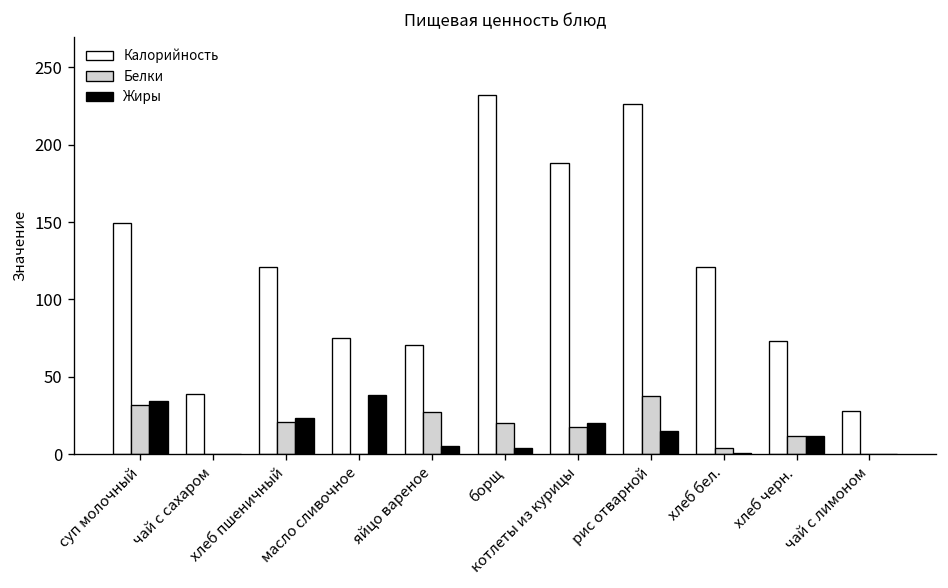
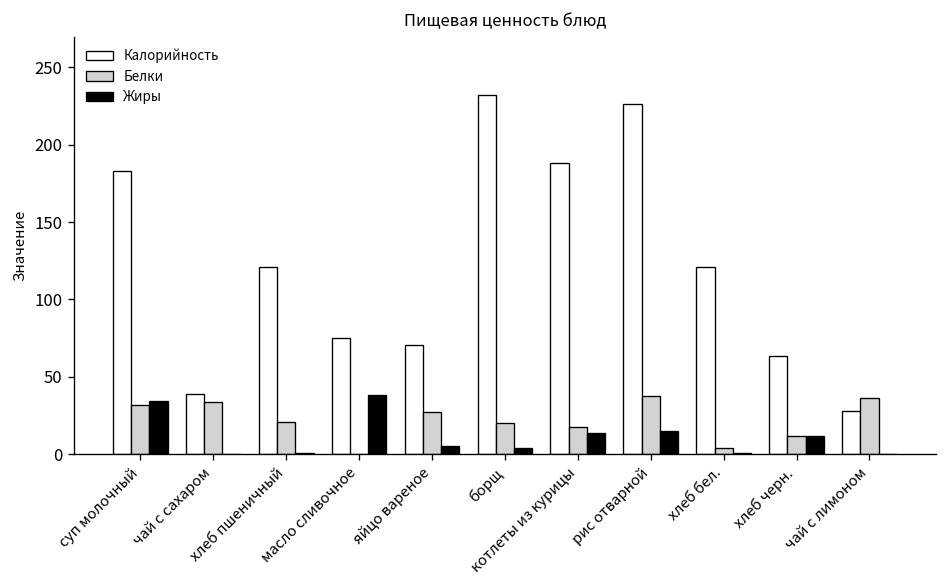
  {
    "Калорийность": {
-     "суп молочный": 149,
+     "суп молочный": 183,
      "чай с сахаром": 39,
      "хлеб пшеничный": 121,
      "масло сливочное": 75,
      "яйцо вареное": 71,
      "борщ": 232,
      "котлеты из курицы": 189,
      "рис отварной": 227,
      "хлеб бел.": 121,
-     "хлеб черн.": 73,
+     "хлеб черн.": 63,
      "чай с лимоном": 28
    },
    "Белки": {
      "суп молочный": 31,
-     "чай с сахаром": 0,
+     "чай с сахаром": 34,
      "хлеб пшеничный": 21,
      "яйцо вареное": 27,
      "борщ": 20,
      "котлеты из курицы": 17,
      "рис отварной": 38,
      "хлеб бел.": 4,
      "хлеб черн.": 11,
-     "чай с лимоном": 0
+     "чай с лимоном": 36
    },
    "Жиры": {
      "суп молочный": 34,
      "чай с сахаром": 0,
-     "хлеб пшеничный": 24,
+     "хлеб пшеничный": 0,
      "масло сливочное": 38,
      "яйцо вареное": 5,
      "борщ": 4,
-     "котлеты из курицы": 20,
+     "котлеты из курицы": 14,
      "рис отварной": 15,
      "хлеб черн.": 11,
      "чай с лимоном": 0
    }
  }
